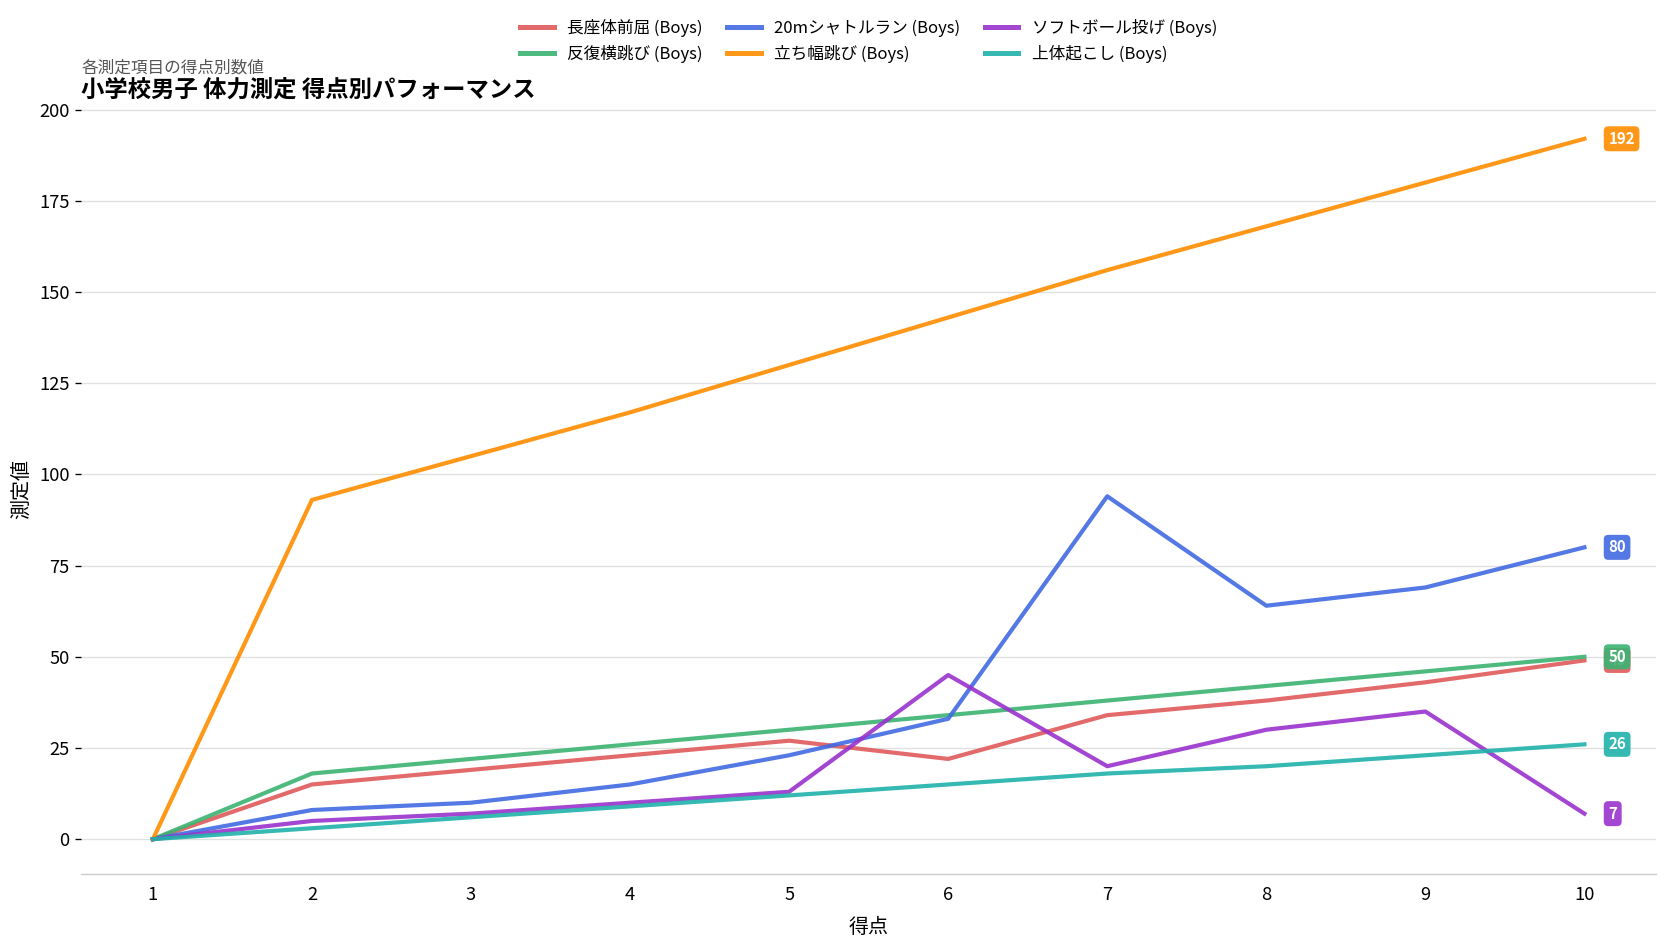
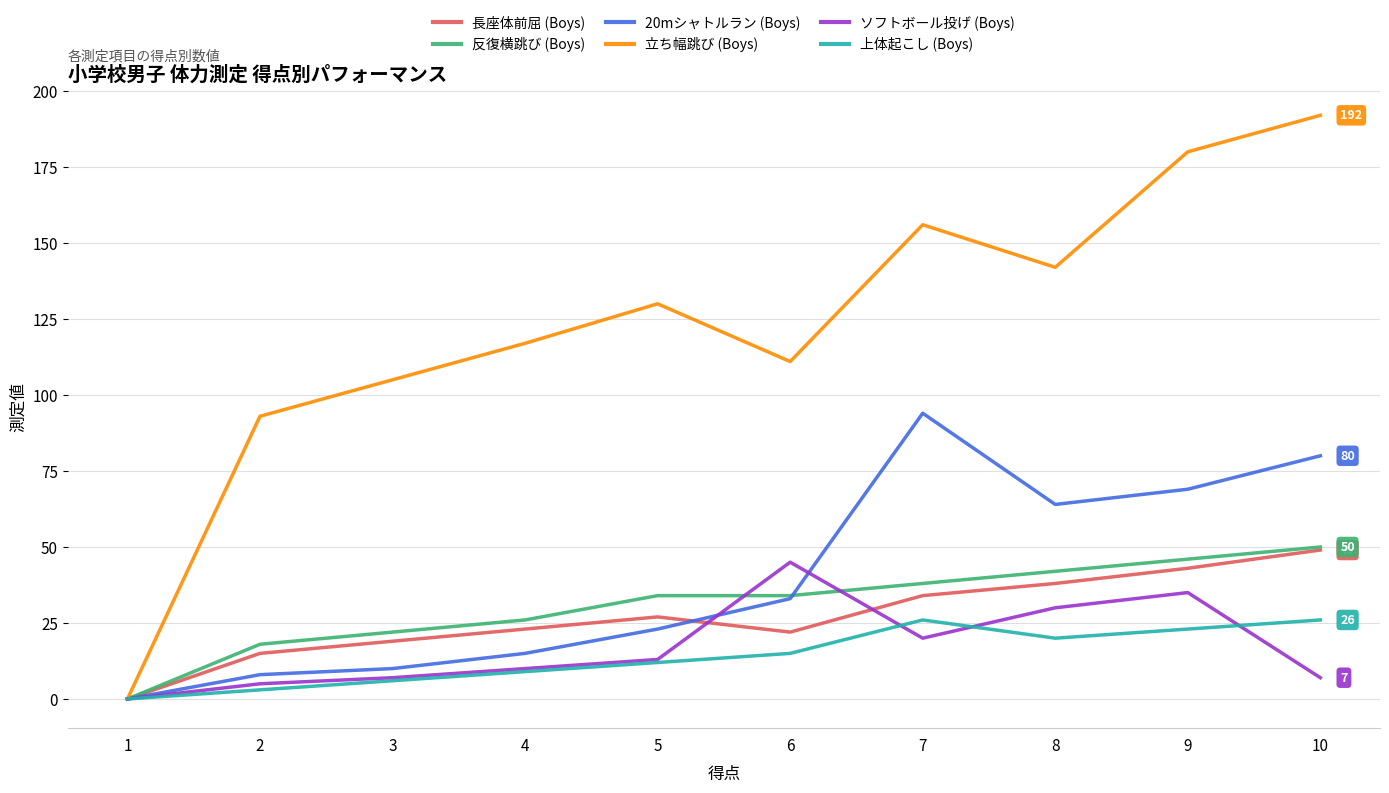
  {
    "長座体前屈 (Boys)": {
      "2": 15,
      "3": 19,
      "4": 23,
      "5": 27,
      "6": 22,
      "7": 34,
      "8": 38,
      "9": 43
    },
    "反復横跳び (Boys)": {
      "2": 18,
      "3": 22,
      "4": 26,
-     "5": 30,
+     "5": 34,
      "6": 34,
      "7": 38,
      "8": 42,
      "9": 46
    },
    "20mシャトルラン (Boys)": {
      "2": 8,
      "3": 10,
      "4": 15,
      "5": 23,
      "6": 33,
      "7": 94,
      "8": 64,
      "9": 69
    },
    "立ち幅跳び (Boys)": {
      "2": 93,
      "3": 105,
      "4": 117,
      "5": 130,
-     "6": 143,
+     "6": 111,
      "7": 156,
-     "8": 168,
+     "8": 142,
      "9": 180
    },
    "ソフトボール投げ (Boys)": {
      "2": 5,
      "3": 7,
      "4": 10,
      "5": 13,
      "6": 45,
      "7": 20,
      "8": 30,
      "9": 35
    },
    "上体起こし (Boys)": {
      "2": 3,
      "3": 6,
      "4": 9,
      "5": 12,
      "6": 15,
-     "7": 18,
+     "7": 26,
      "8": 20,
      "9": 23
    }
  }
